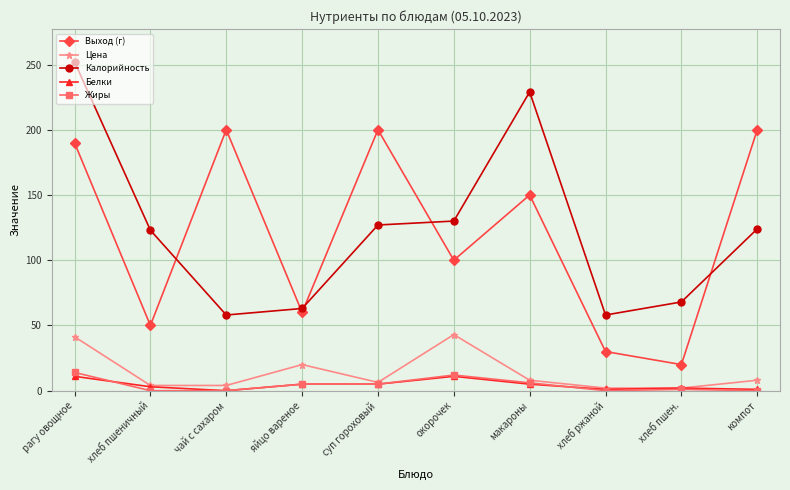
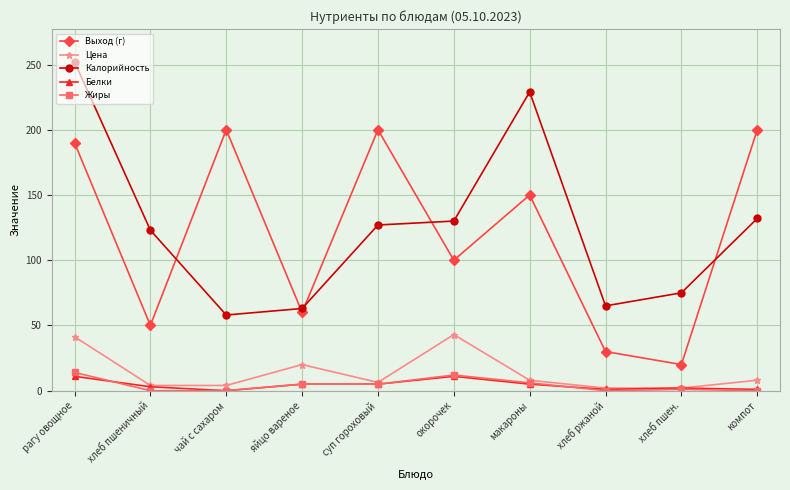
  {
    "Калорийность": {
      "хлеб пшеничный": 123,
      "чай с сахаром": 58,
      "яйцо вареное": 63,
      "суп гороховый": 127,
      "окорочек": 130,
      "макароны": 229,
-     "хлеб ржаной": 58,
-     "хлеб пшен.": 68,
-     "компот": 124
+     "хлеб ржаной": 65,
+     "хлеб пшен.": 75,
+     "компот": 132
    }
  }
